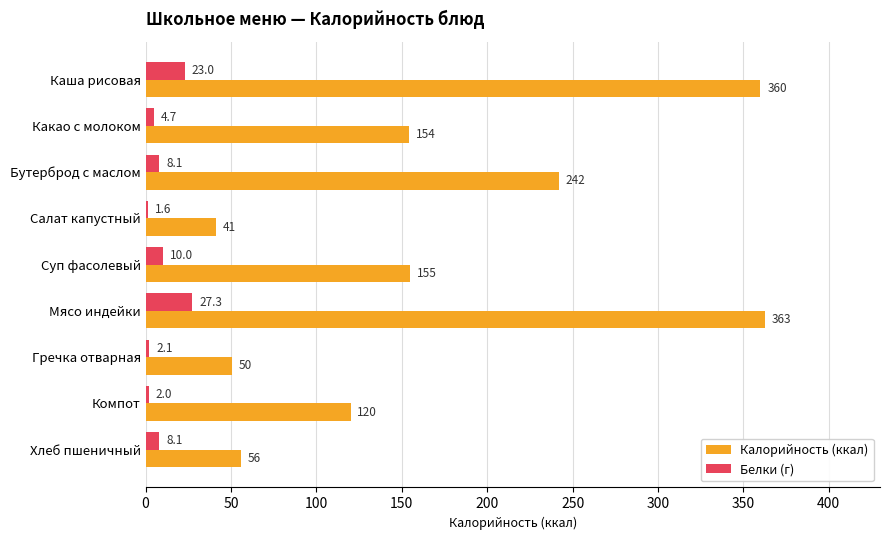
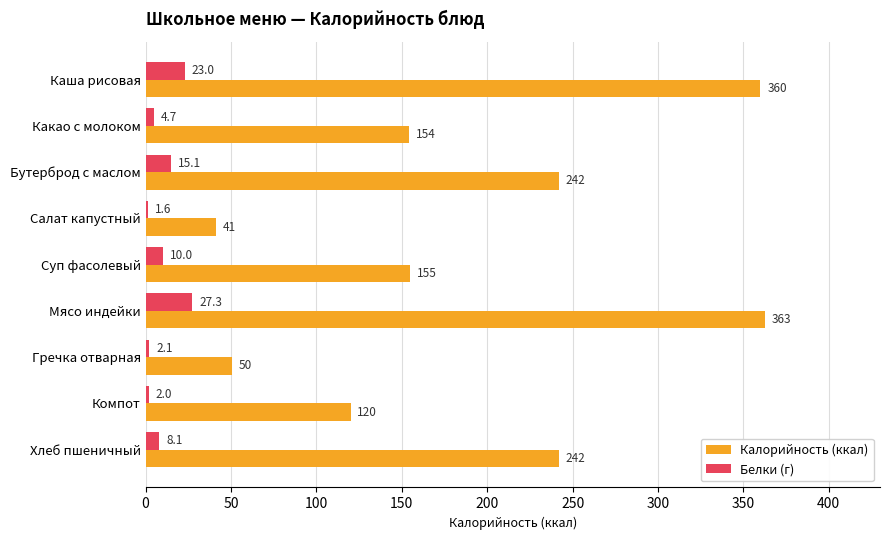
  {
    "Калорийность (ккал)": {
      "Каша рисовая": 360,
      "Какао с молоком": 154,
      "Бутерброд с маслом": 242,
      "Салат капустный": 41,
      "Суп фасолевый": 155,
      "Мясо индейки": 363,
      "Гречка отварная": 50,
      "Компот": 120,
-     "Хлеб пшеничный": 56
+     "Хлеб пшеничный": 242
    },
    "Белки (г)": {
      "Каша рисовая": 23.0,
      "Какао с молоком": 4.7,
-     "Бутерброд с маслом": 8.1,
+     "Бутерброд с маслом": 15.1,
      "Салат капустный": 1.6,
      "Суп фасолевый": 10.0,
      "Мясо индейки": 27.3,
      "Гречка отварная": 2.1,
      "Компот": 2.0,
      "Хлеб пшеничный": 8.1
    }
  }
